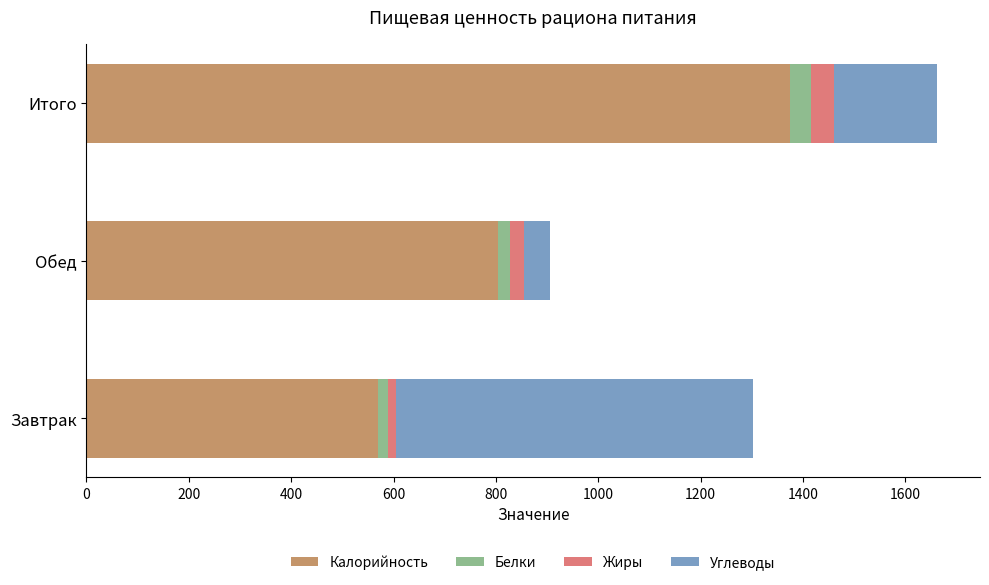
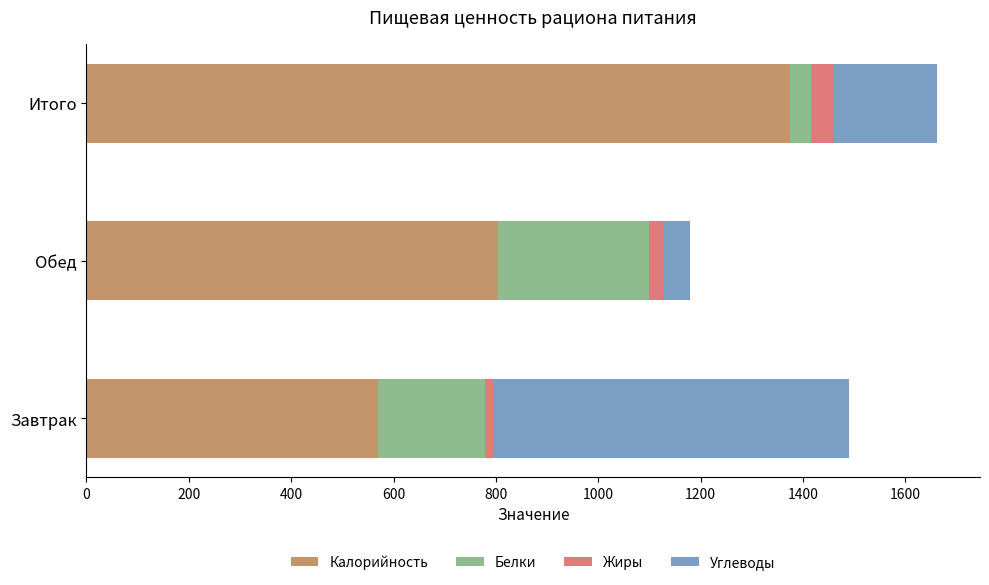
  {
    "Белки": {
      "Итого": 40,
-     "Обед": 20,
-     "Завтрак": 20
+     "Обед": 300,
+     "Завтрак": 210
    },
    "Углеводы": {
      "Итого": 200,
      "Обед": 50,
      "Завтрак": 700
    }
  }
